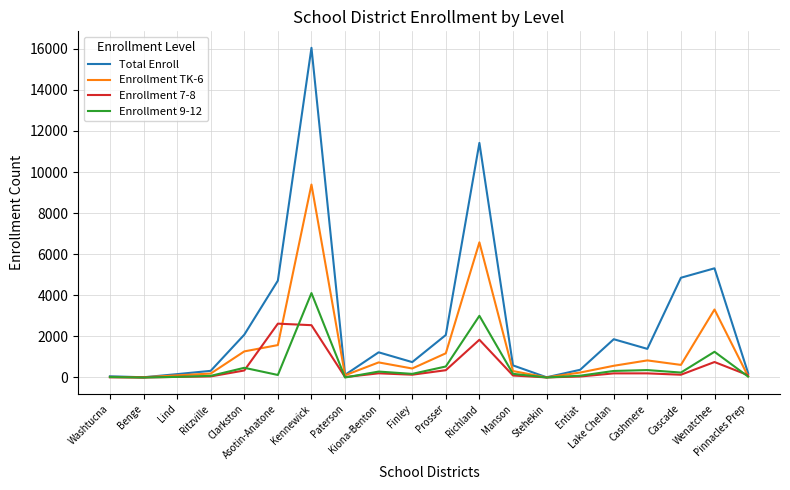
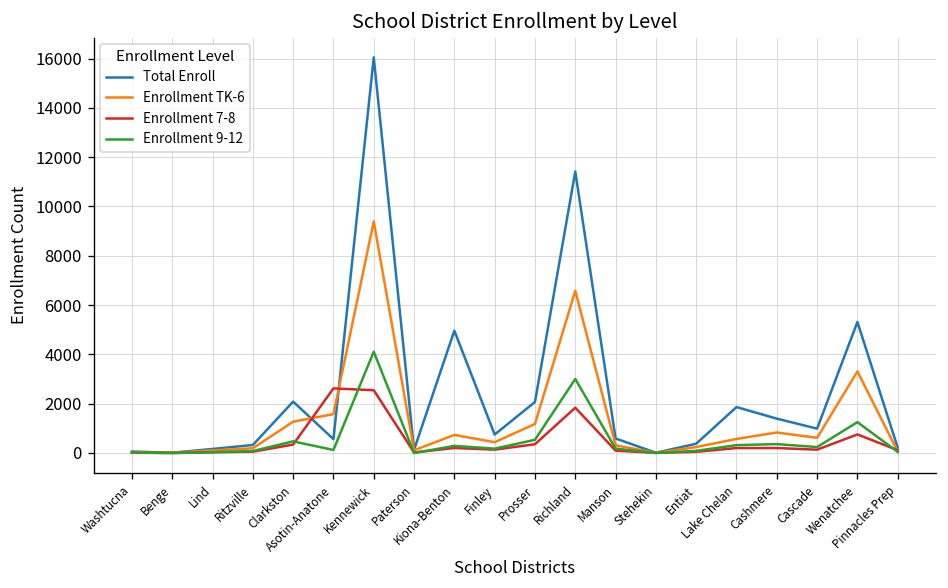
  {
    "Total Enroll": {
      "Ritzville": 300,
      "Clarkston": 2100,
-     "Asotin-Anatone": 4700,
+     "Asotin-Anatone": 600,
      "Kennewick": 16000,
-     "Kiona-Benton": 1200,
+     "Kiona-Benton": 5000,
      "Finley": 700,
      "Prosser": 2100,
      "Richland": 11400,
      "Manson": 600,
      "Entiat": 400,
      "Lake Chelan": 1900,
      "Cashmere": 1400,
-     "Cascade": 4900,
+     "Cascade": 1000,
      "Wenatchee": 5300
    },
    "Enrollment TK-6": {
      "Clarkston": 1300,
      "Asotin-Anatone": 1600,
      "Kennewick": 9400,
      "Kiona-Benton": 700,
      "Finley": 400,
      "Prosser": 1200,
      "Richland": 6600,
      "Manson": 300,
      "Entiat": 200,
      "Lake Chelan": 600,
      "Cashmere": 800,
      "Cascade": 600,
      "Wenatchee": 3300
    },
    "Enrollment 7-8": {
      "Clarkston": 300,
      "Asotin-Anatone": 2600,
      "Kennewick": 2500,
      "Prosser": 400,
      "Richland": 1800,
      "Cashmere": 200,
      "Wenatchee": 800
    },
    "Enrollment 9-12": {
      "Clarkston": 500,
      "Asotin-Anatone": 100,
      "Kennewick": 4100,
      "Prosser": 500,
      "Richland": 3000,
      "Cashmere": 400,
      "Wenatchee": 1300
    }
  }
